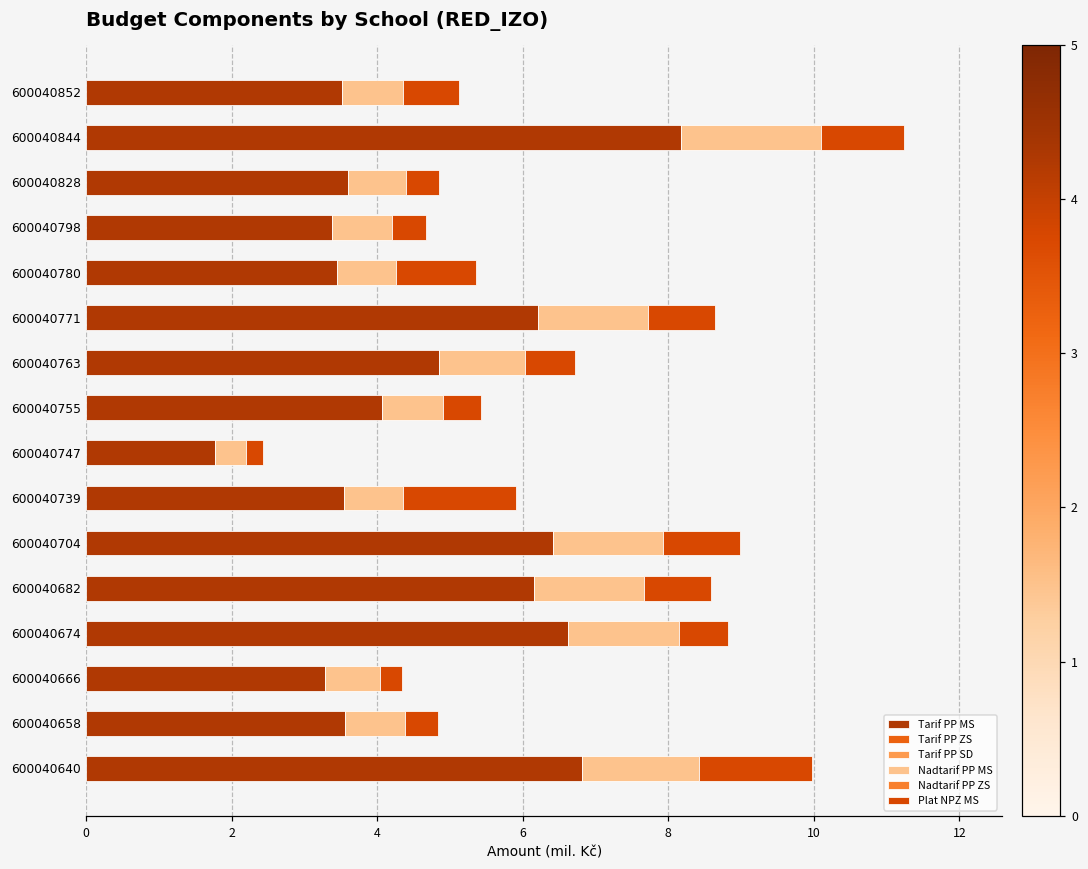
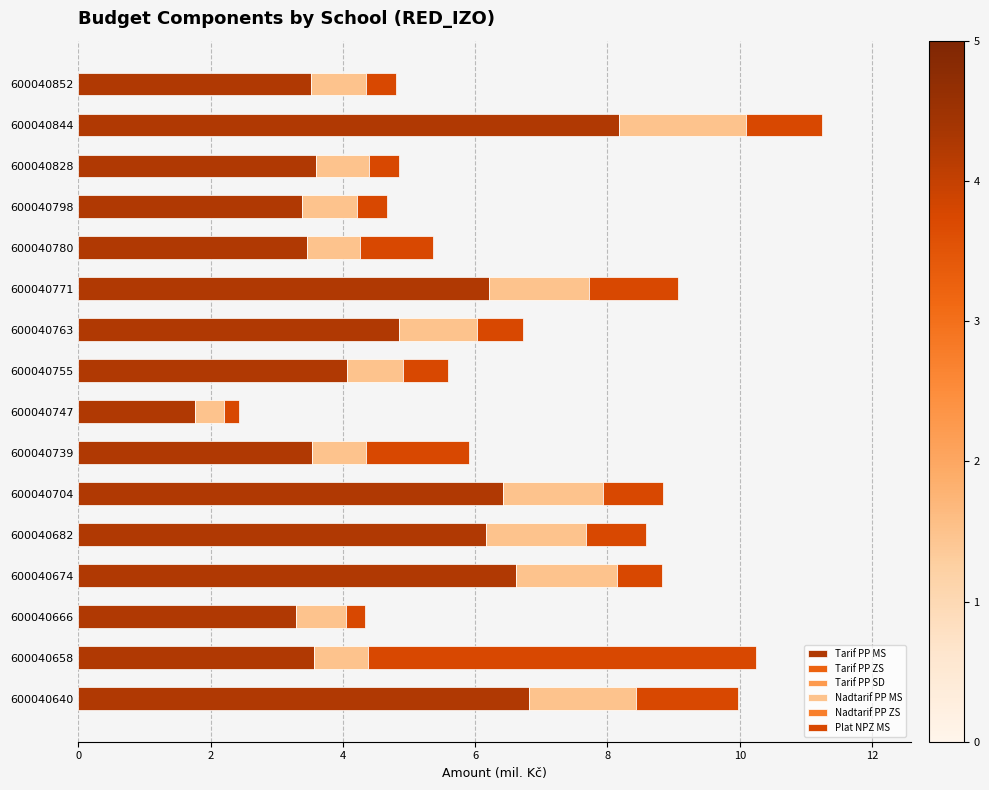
  {
    "Plat NPZ MS": {
-     "600040852": 0.8,
+     "600040852": 0.5,
      "600040844": 1.1,
      "600040828": 0.5,
      "600040798": 0.5,
      "600040780": 1.1,
-     "600040771": 0.9,
+     "600040771": 1.3,
      "600040763": 0.7,
-     "600040755": 0.5,
+     "600040755": 0.7,
      "600040747": 0.2,
      "600040739": 1.6,
-     "600040704": 1.1,
+     "600040704": 0.9,
      "600040682": 0.9,
      "600040674": 0.7,
      "600040666": 0.3,
-     "600040658": 0.5,
+     "600040658": 5.9,
      "600040640": 1.5
    }
  }
